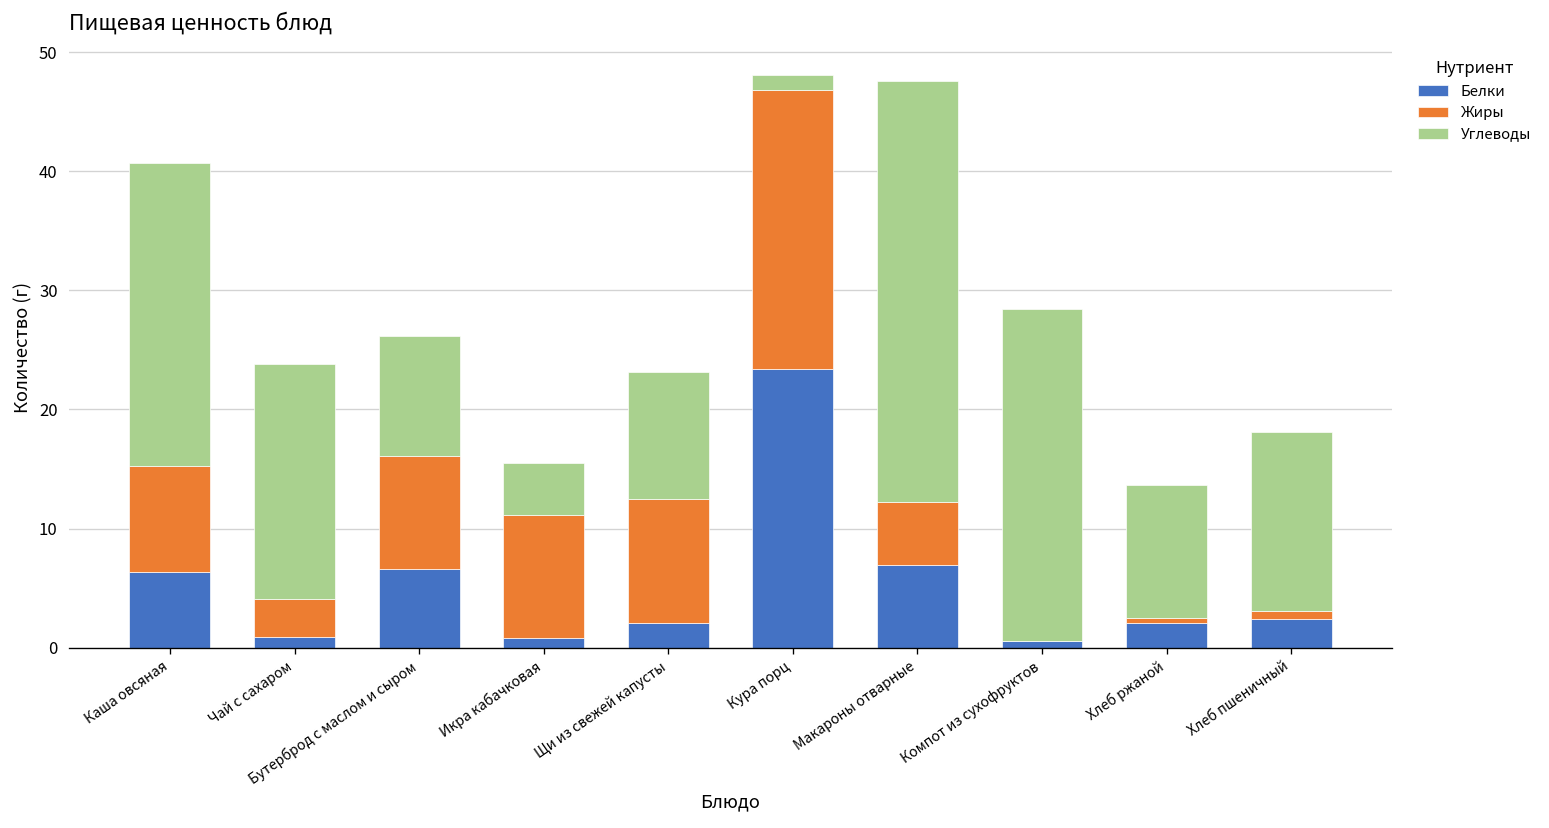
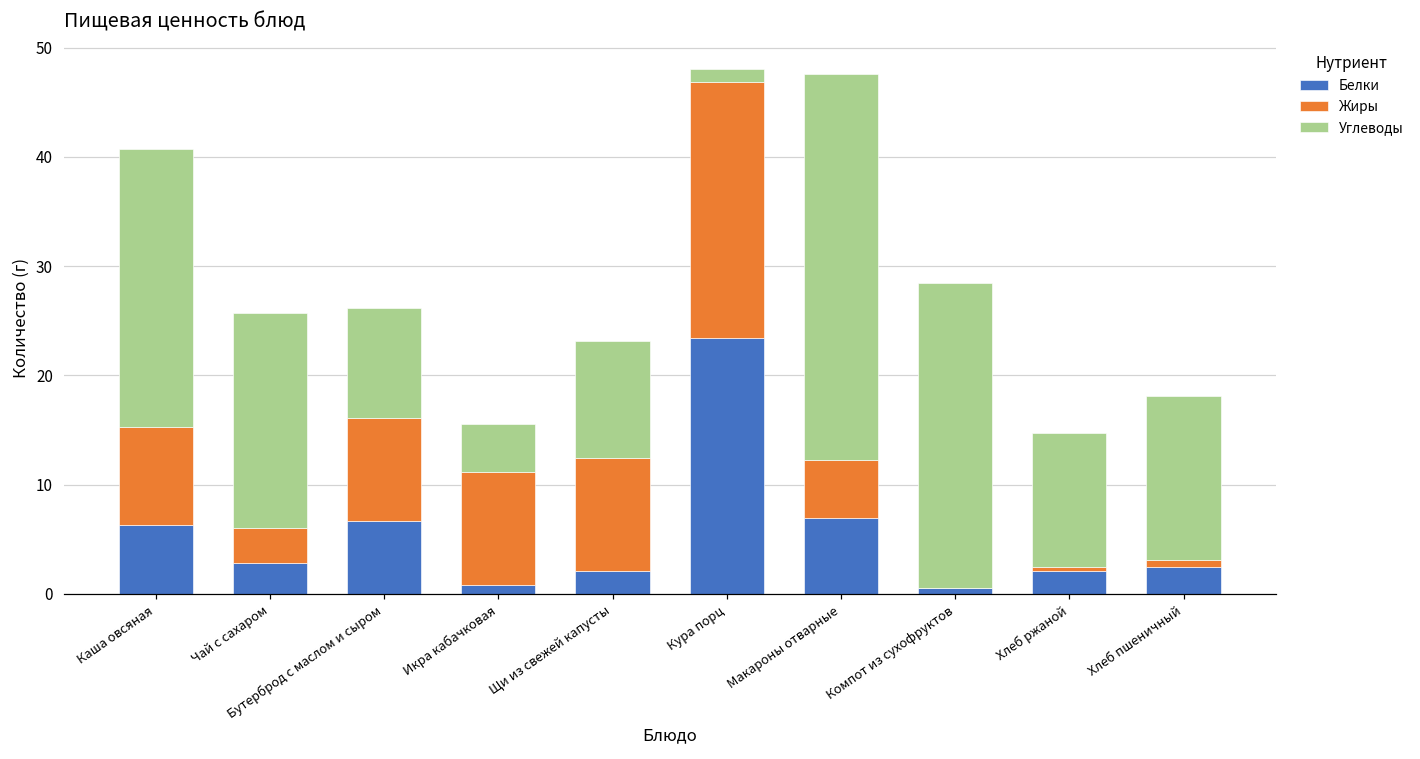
  {
    "Белки": {
      "Каша овсяная": 6,
-     "Чай с сахаром": 1,
+     "Чай с сахаром": 3,
      "Бутерброд с маслом и сыром": 7,
      "Икра кабачковая": 1,
      "Щи из свежей капусты": 2,
      "Кура порц": 23,
      "Макароны отварные": 7,
      "Компот из сухофруктов": 1,
      "Хлеб ржаной": 2,
      "Хлеб пшеничный": 2
    },
    "Жиры": {
      "Каша овсяная": 9,
      "Чай с сахаром": 3,
      "Бутерброд с маслом и сыром": 9,
      "Икра кабачковая": 10,
      "Щи из свежей капусты": 10,
      "Кура порц": 23,
      "Макароны отварные": 5,
      "Компот из сухофруктов": 0,
      "Хлеб ржаной": 0,
      "Хлеб пшеничный": 1
    },
    "Углеводы": {
      "Каша овсяная": 25,
      "Чай с сахаром": 20,
      "Бутерброд с маслом и сыром": 10,
      "Икра кабачковая": 4,
      "Щи из свежей капусты": 11,
      "Кура порц": 1,
      "Макароны отварные": 35,
      "Компот из сухофруктов": 28,
-     "Хлеб ржаной": 11,
+     "Хлеб ржаной": 12,
      "Хлеб пшеничный": 15
    }
  }
